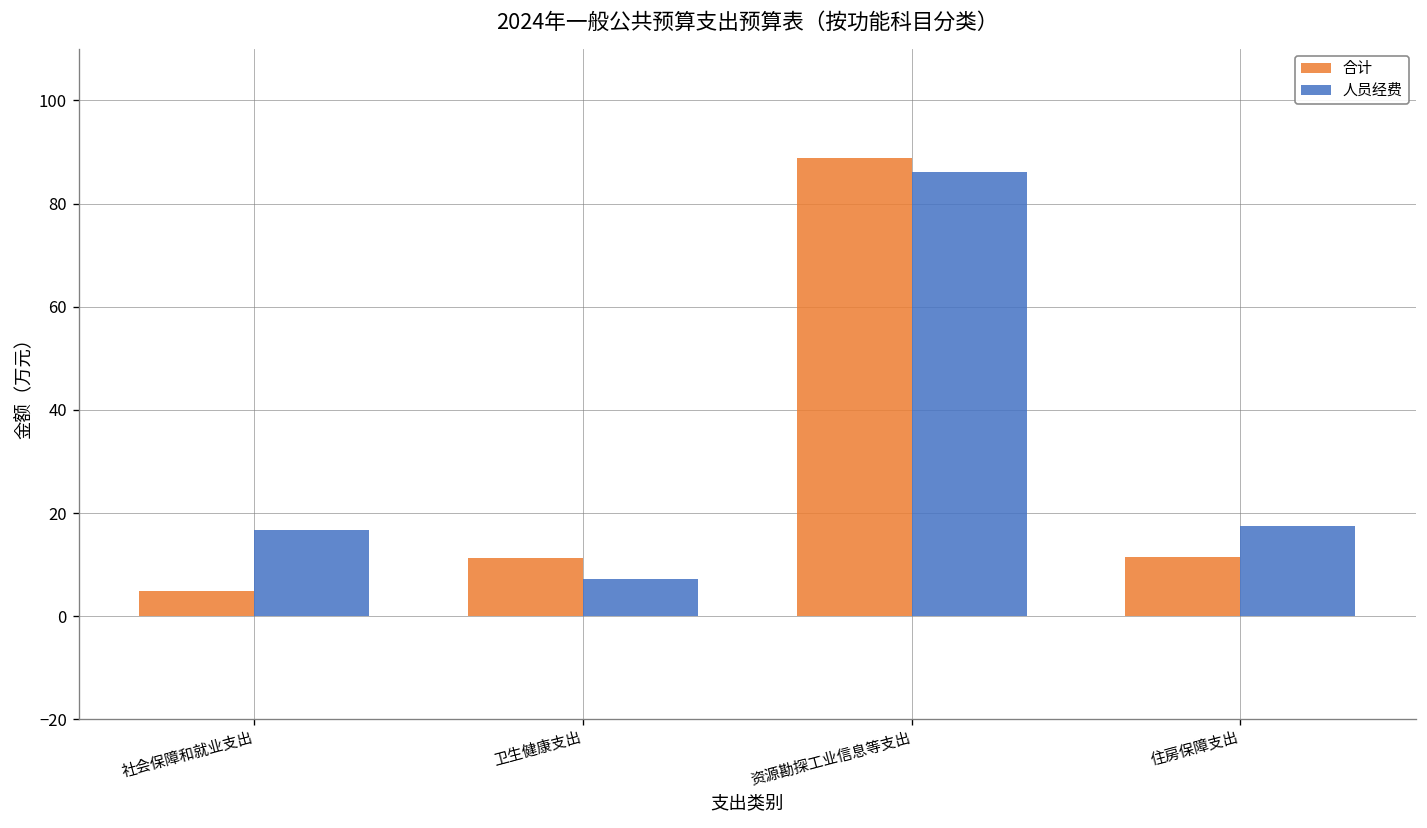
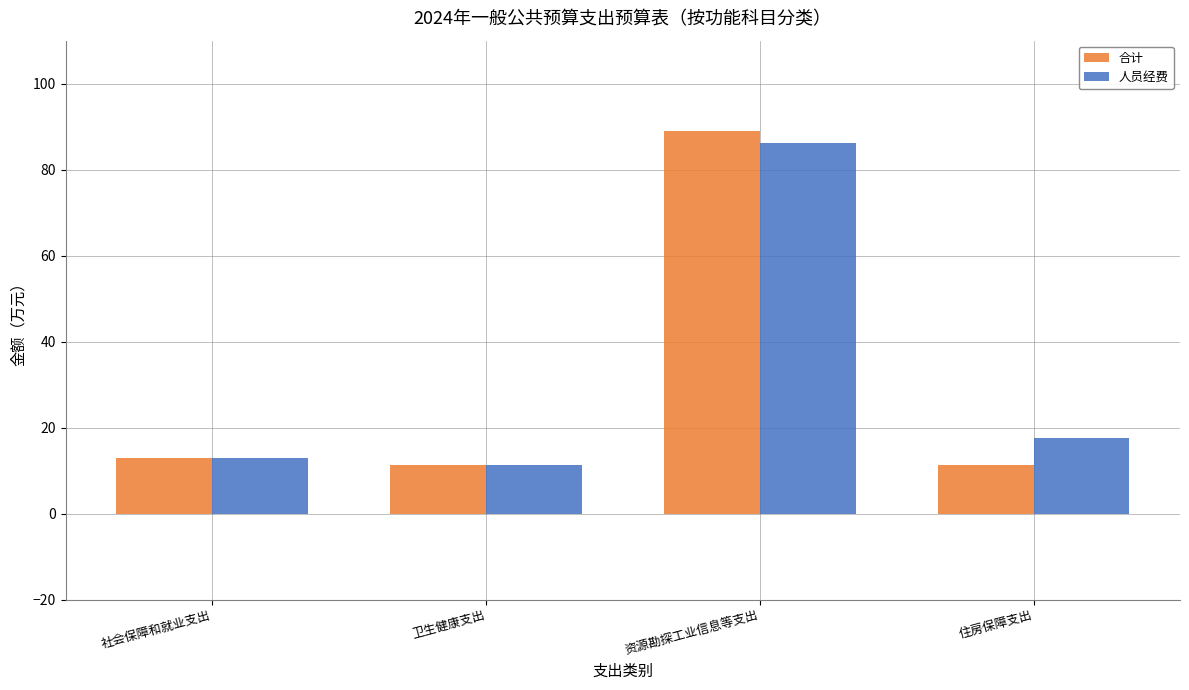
  {
    "合计": {
-     "社会保障和就业支出": 5,
+     "社会保障和就业支出": 13,
      "卫生健康支出": 11,
      "资源勘探工业信息等支出": 89,
      "住房保障支出": 11
    },
    "人员经费": {
-     "社会保障和就业支出": 17,
-     "卫生健康支出": 7,
+     "社会保障和就业支出": 13,
+     "卫生健康支出": 11,
      "资源勘探工业信息等支出": 86,
      "住房保障支出": 18
    }
  }
